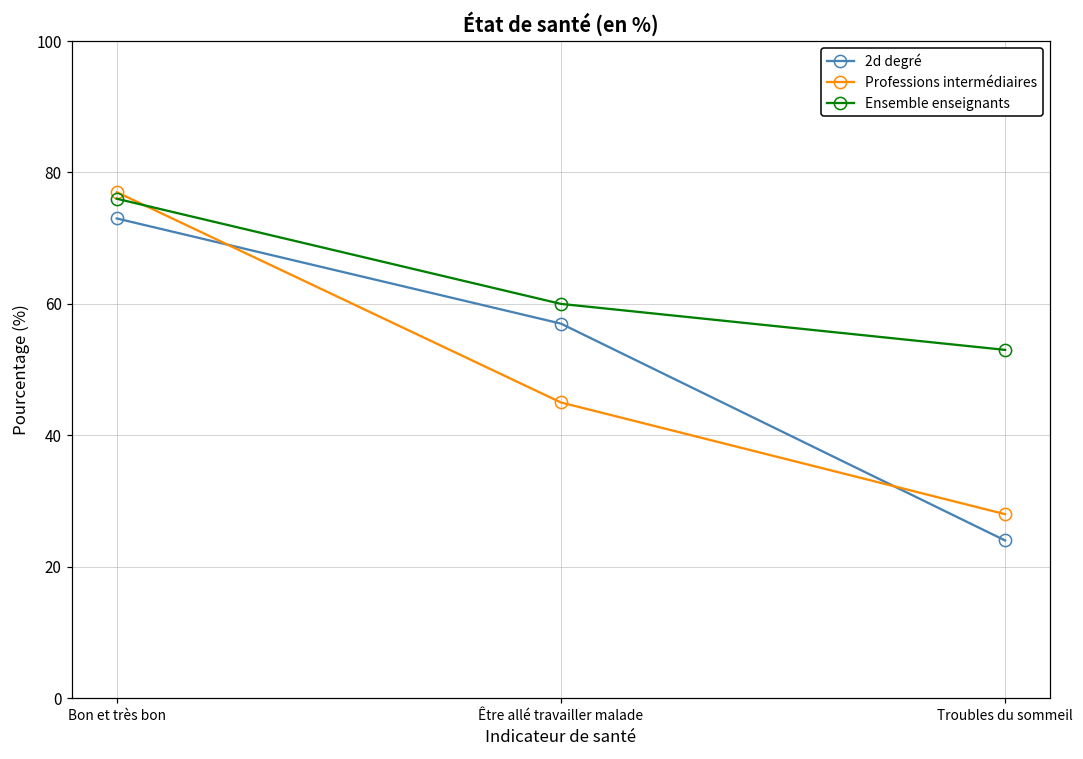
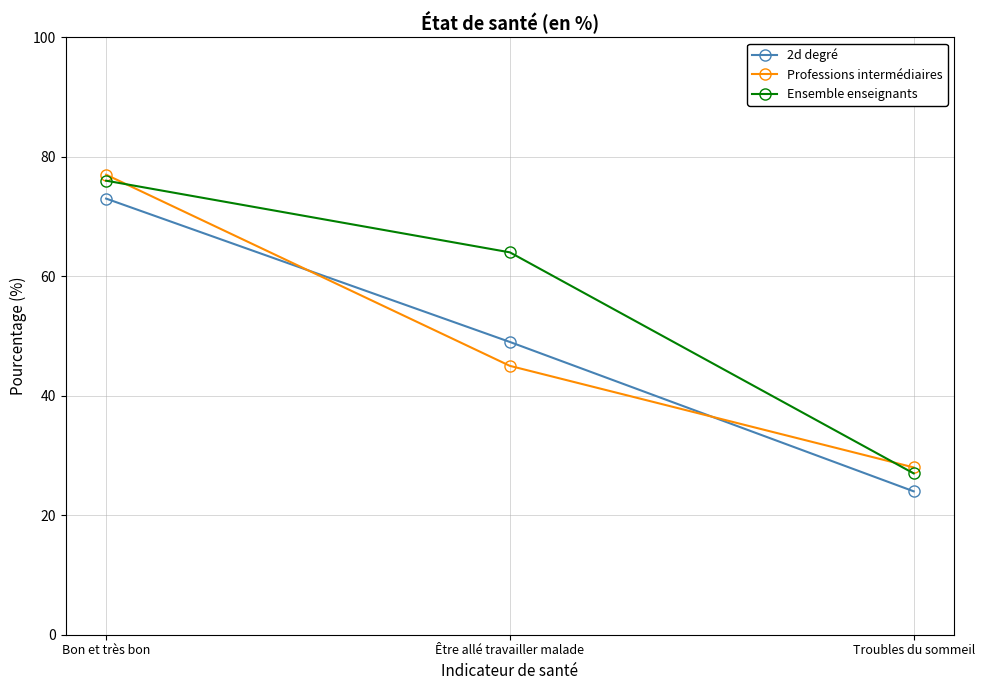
  {
    "2d degré": {
      "Bon et très bon": 73,
-     "Être allé travailler malade": 57,
+     "Être allé travailler malade": 49,
      "Troubles du sommeil": 24
    },
    "Professions intermédiaires": {
      "Bon et très bon": 77,
      "Être allé travailler malade": 45,
      "Troubles du sommeil": 28
    },
    "Ensemble enseignants": {
      "Bon et très bon": 76,
-     "Être allé travailler malade": 60,
-     "Troubles du sommeil": 53
+     "Être allé travailler malade": 64,
+     "Troubles du sommeil": 27
    }
  }
